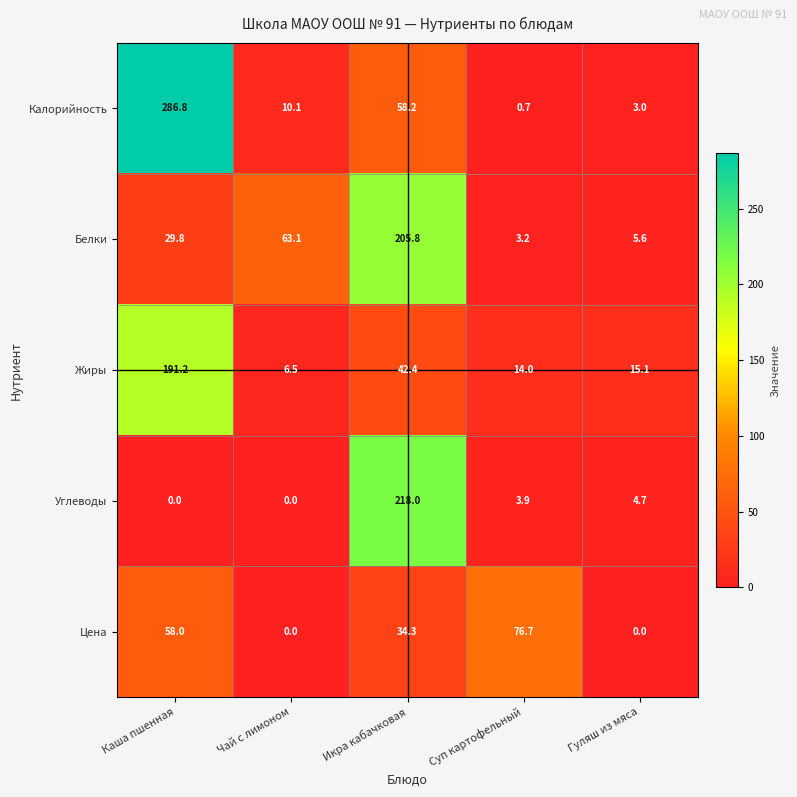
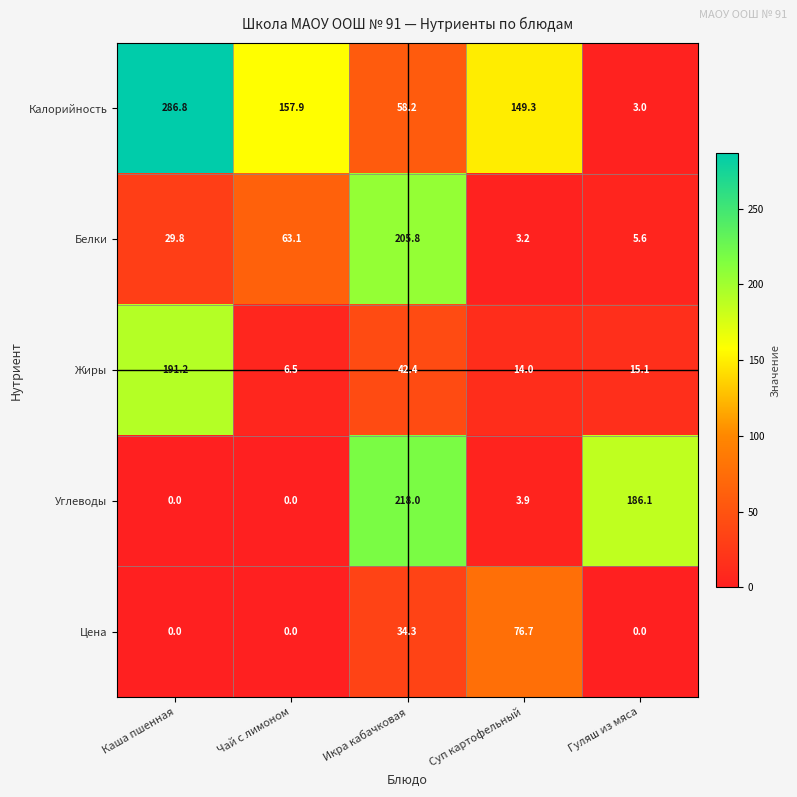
  {
    "Калорийность": {
      "Каша пшенная": 286.8,
-     "Чай с лимоном": 10.1,
+     "Чай с лимоном": 157.9,
      "Икра кабачковая": 58.2,
-     "Суп картофельный": 0.7,
+     "Суп картофельный": 149.3,
      "Гуляш из мяса": 3.0
    },
    "Белки": {
      "Каша пшенная": 29.8,
      "Чай с лимоном": 63.1,
      "Икра кабачковая": 205.8,
      "Суп картофельный": 3.2,
      "Гуляш из мяса": 5.6
    },
    "Жиры": {
      "Каша пшенная": 191.2,
      "Чай с лимоном": 6.5,
      "Икра кабачковая": 42.4,
      "Суп картофельный": 14.0,
      "Гуляш из мяса": 15.1
    },
    "Углеводы": {
      "Каша пшенная": 0.0,
      "Чай с лимоном": 0.0,
      "Икра кабачковая": 218.0,
      "Суп картофельный": 3.9,
-     "Гуляш из мяса": 4.7
+     "Гуляш из мяса": 186.1
    },
    "Цена": {
-     "Каша пшенная": 58.0,
+     "Каша пшенная": 0.0,
      "Чай с лимоном": 0.0,
      "Икра кабачковая": 34.3,
      "Суп картофельный": 76.7,
      "Гуляш из мяса": 0.0
    }
  }
